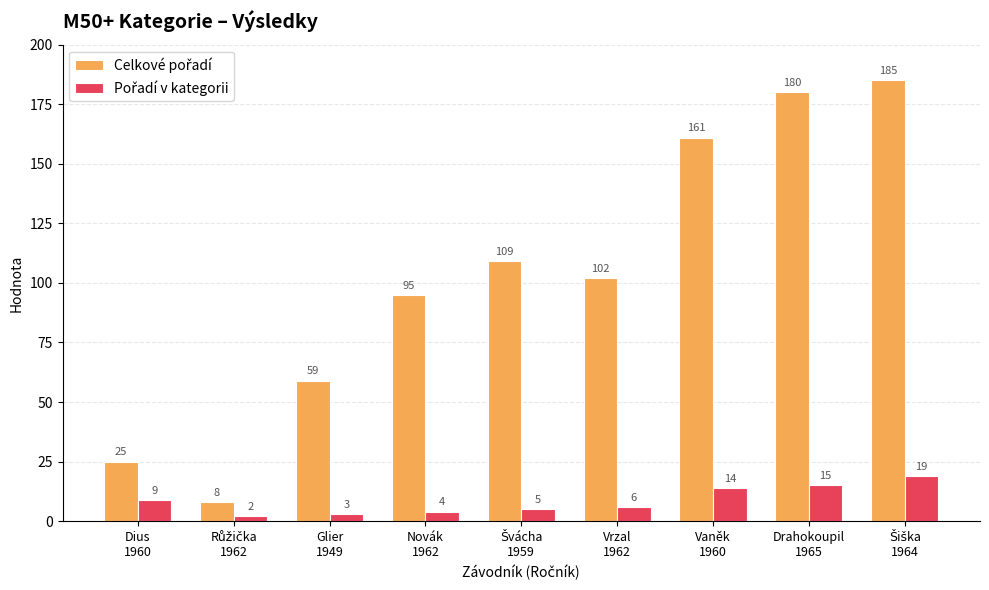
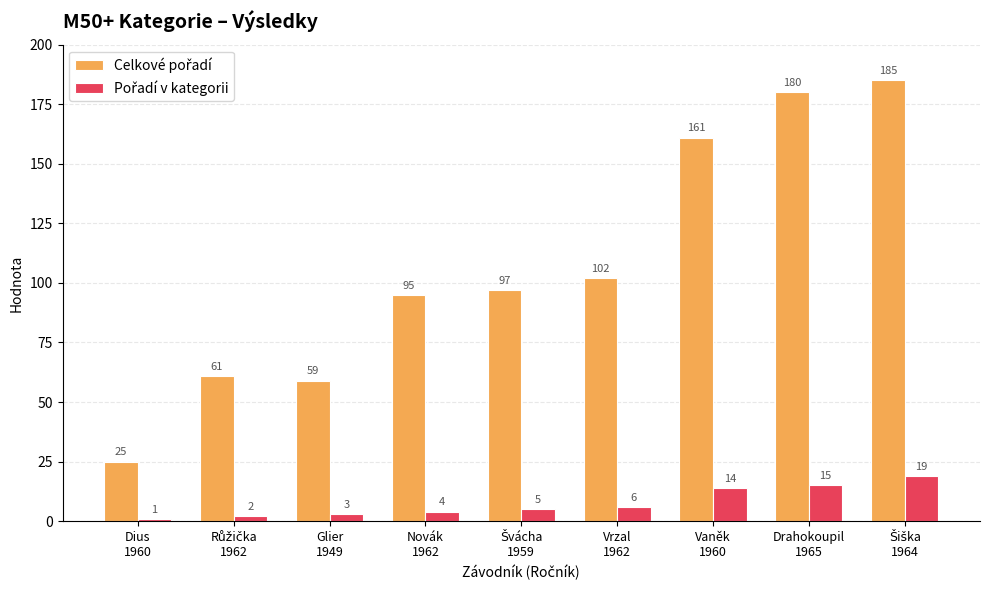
  {
    "Celkové pořadí": {
      "Dius 1960": 25,
-     "Růžička 1962": 8,
+     "Růžička 1962": 61,
      "Glier 1949": 59,
      "Novák 1962": 95,
-     "Švácha 1959": 109,
+     "Švácha 1959": 97,
      "Vrzal 1962": 102,
      "Vaněk 1960": 161,
      "Drahokoupil 1965": 180,
      "Šiška 1964": 185
    },
    "Pořadí v kategorii": {
-     "Dius 1960": 9,
+     "Dius 1960": 1,
      "Růžička 1962": 2,
      "Glier 1949": 3,
      "Novák 1962": 4,
      "Švácha 1959": 5,
      "Vrzal 1962": 6,
      "Vaněk 1960": 14,
      "Drahokoupil 1965": 15,
      "Šiška 1964": 19
    }
  }
